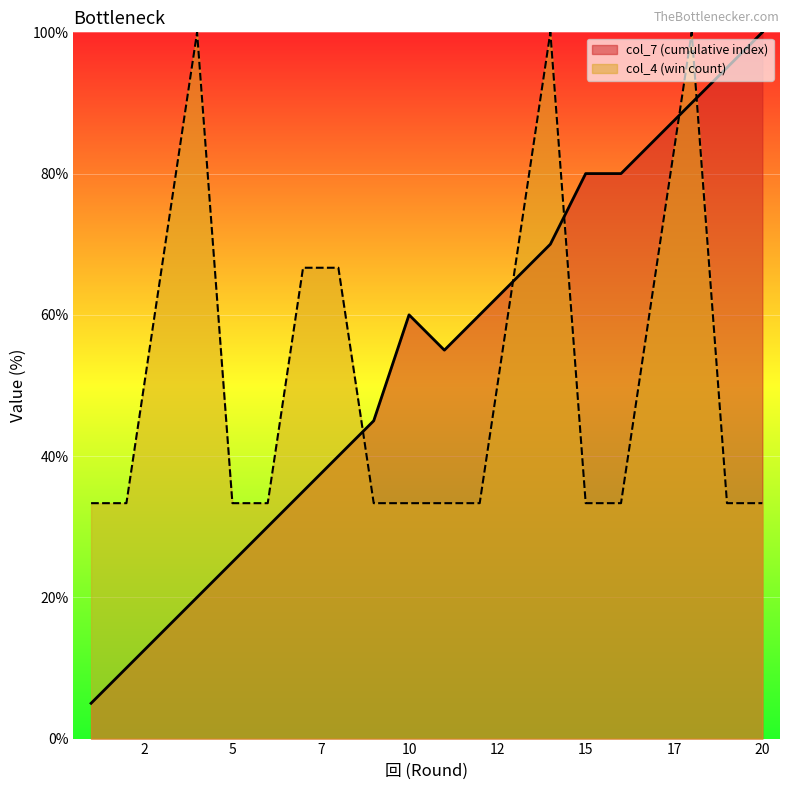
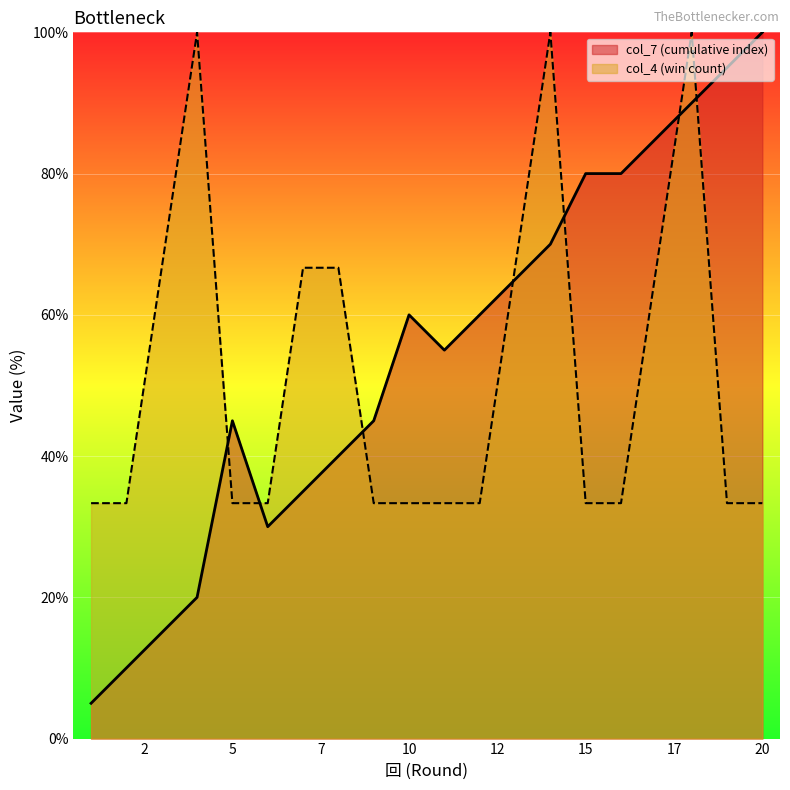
  {
    "col_7 (cumulative index)": {
-     "5": "25%",
+     "5": "45%",
      "10": "60%",
      "15": "80%",
      "20": "100%"
    },
    "col_4 (win count)": {
      "5": "33%",
      "10": "33%",
      "15": "33%",
      "20": "33%"
    }
  }
